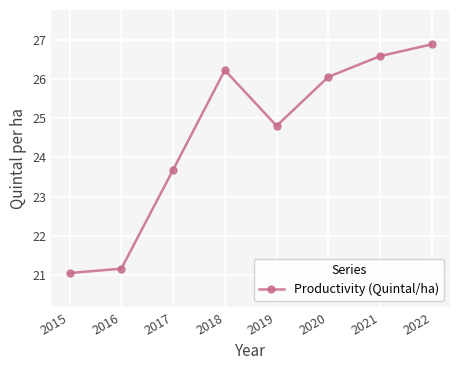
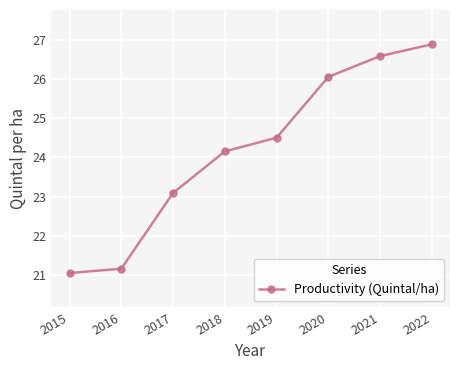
  {
    "2015": 21.1,
    "2016": 21.2,
-   "2017": 23.7,
-   "2018": 26.2,
-   "2019": 24.8,
+   "2017": 23.1,
+   "2018": 24.2,
+   "2019": 24.5,
    "2020": 26.1,
    "2021": 26.6,
    "2022": 26.9
  }
